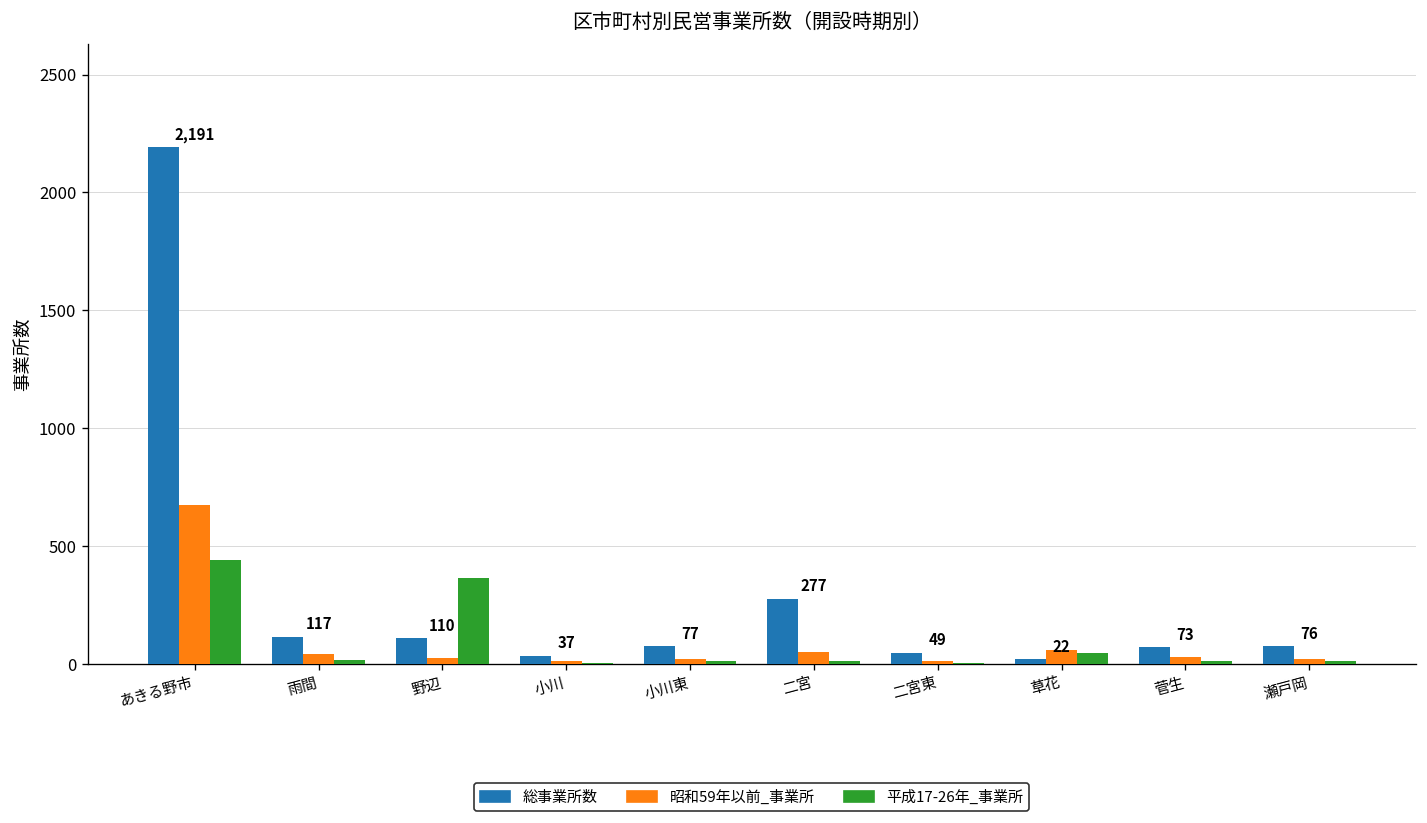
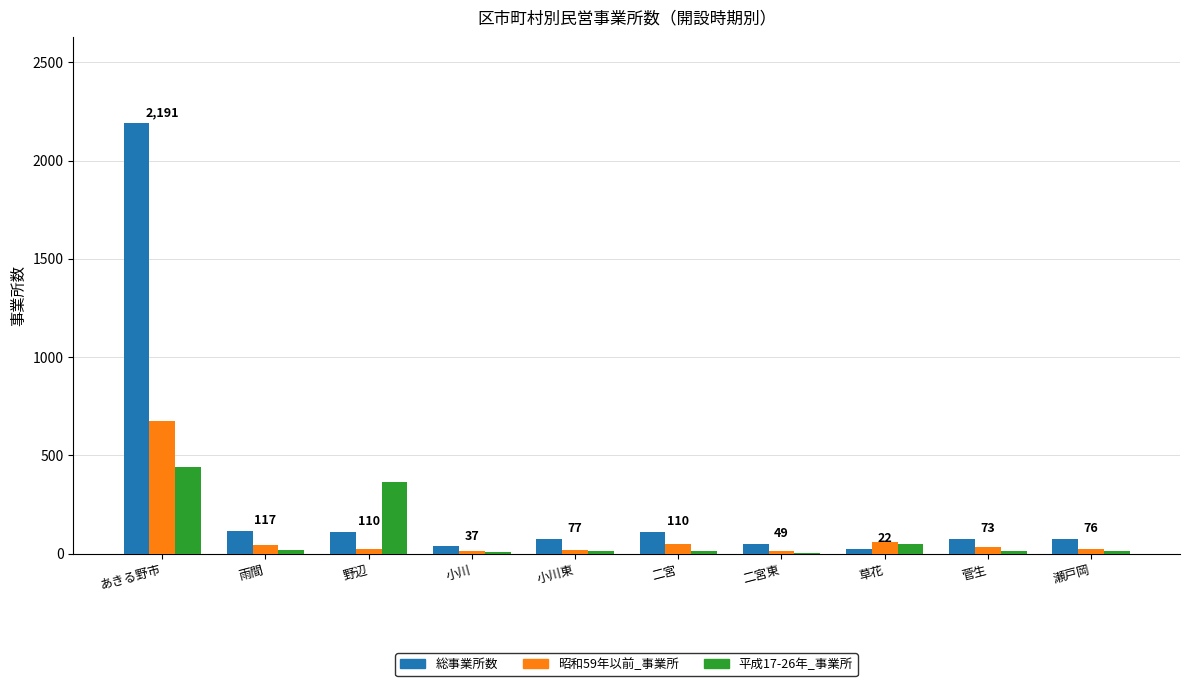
  {
    "総事業所数": {
      "あきる野市": "2,191",
      "雨間": "117",
      "野辺": "110",
      "小川": "37",
      "小川東": "77",
-     "二宮": "277",
+     "二宮": "110",
      "二宮東": "49",
      "草花": "22",
      "菅生": "73",
      "瀬戸岡": "76"
    },
    "昭和59年以前_事業所": {
      "あきる野市": "680",
      "雨間": "40",
      "野辺": "30",
      "二宮": "50"
    },
    "平成17-26年_事業所": {
      "あきる野市": "440",
      "雨間": "20",
      "野辺": "360",
      "二宮": "10",
      "草花": "50",
      "瀬戸岡": "10"
    }
  }
